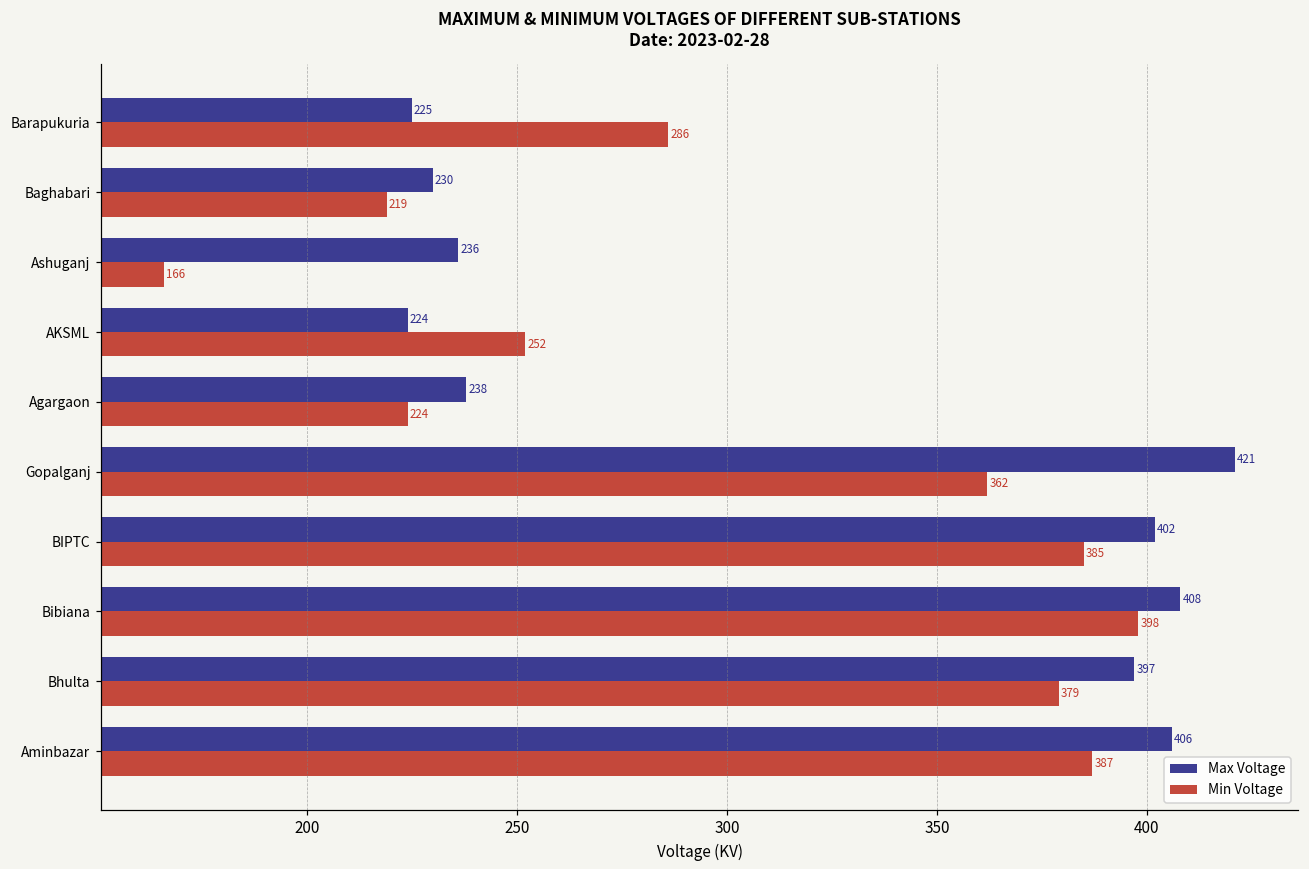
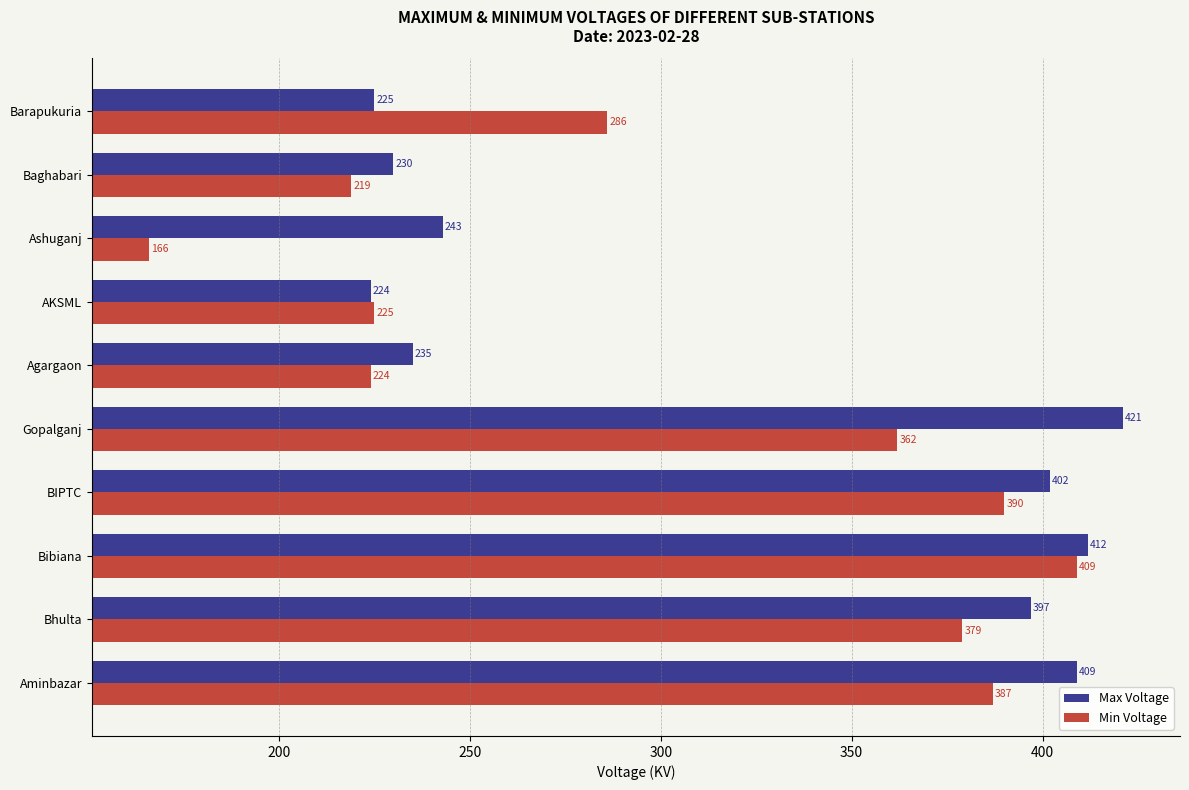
  {
    "Max Voltage": {
      "Barapukuria": 225,
      "Baghabari": 230,
-     "Ashuganj": 236,
+     "Ashuganj": 243,
      "AKSML": 224,
-     "Agargaon": 238,
+     "Agargaon": 235,
      "Gopalganj": 421,
      "BIPTC": 402,
-     "Bibiana": 408,
+     "Bibiana": 412,
      "Bhulta": 397,
-     "Aminbazar": 406
+     "Aminbazar": 409
    },
    "Min Voltage": {
      "Barapukuria": 286,
      "Baghabari": 219,
      "Ashuganj": 166,
-     "AKSML": 252,
+     "AKSML": 225,
      "Agargaon": 224,
      "Gopalganj": 362,
-     "BIPTC": 385,
-     "Bibiana": 398,
+     "BIPTC": 390,
+     "Bibiana": 409,
      "Bhulta": 379,
      "Aminbazar": 387
    }
  }
